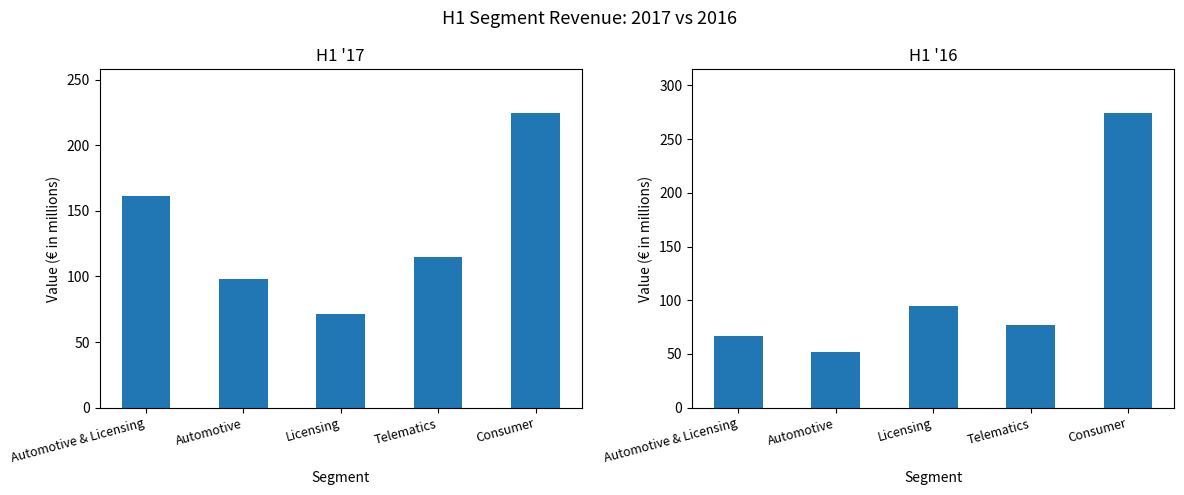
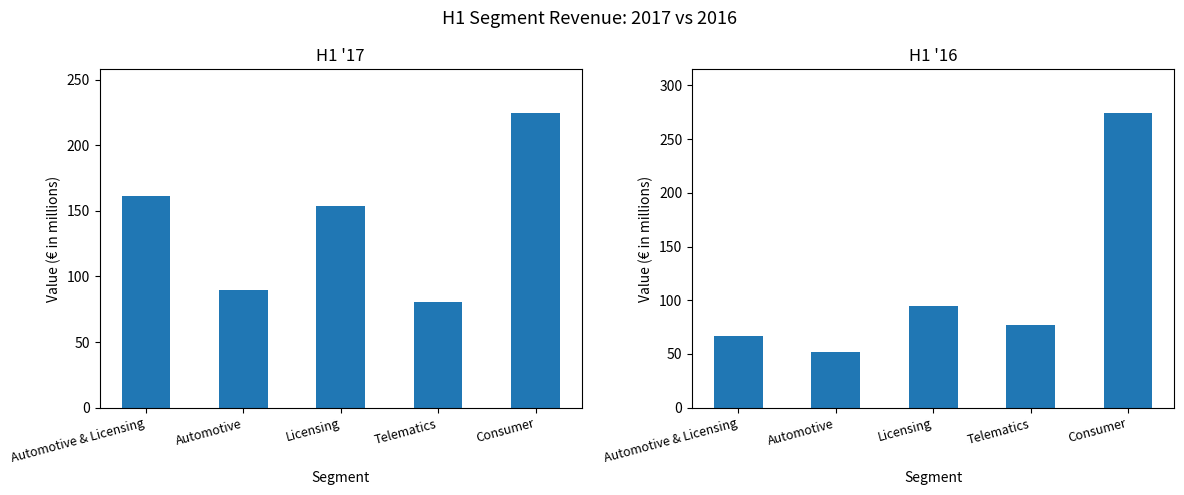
  {
    "H1 '17": {
      "Automotive & Licensing": 161,
-     "Automotive": 98,
-     "Licensing": 72,
-     "Telematics": 115,
+     "Automotive": 90,
+     "Licensing": 153,
+     "Telematics": 81,
      "Consumer": 224
    },
    "H1 '16": {
      "Automotive & Licensing": 67,
      "Automotive": 52,
      "Licensing": 95,
      "Telematics": 77,
      "Consumer": 274
    }
  }
